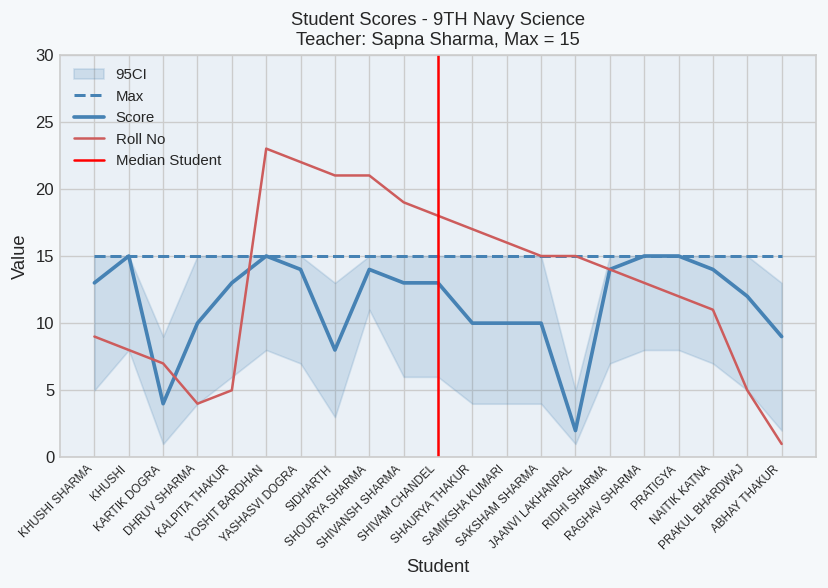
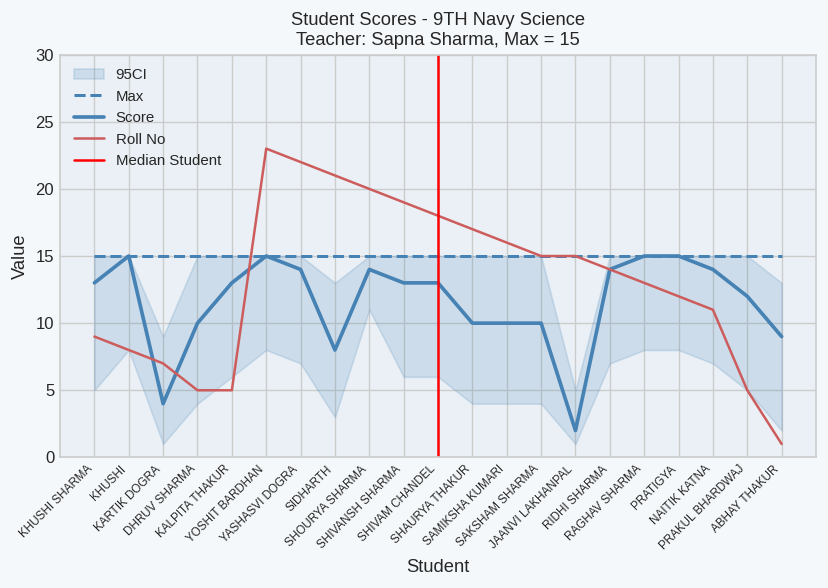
  {
    "Roll No": {
      "KHUSHI SHARMA": 9,
      "KHUSHI": 8,
      "KARTIK DOGRA": 7,
-     "DHRUV SHARMA": 4,
+     "DHRUV SHARMA": 5,
      "KALPITA THAKUR": 5,
      "YOSHIT BARDHAN": 23,
      "YASHASVI DOGRA": 22,
      "SIDHARTH": 21,
-     "SHOURYA SHARMA": 21,
+     "SHOURYA SHARMA": 20,
      "SHIVANSH SHARMA": 19,
      "SHIVAM CHANDEL": 18,
      "SHAURYA THAKUR": 17,
      "SAMIKSHA KUMARI": 16,
      "RAGHAV SHARMA": 13,
      "PRATIGYA": 12,
      "NAITIK KATNA": 11,
      "PRAKUL BHARDWAJ": 5,
      "ABHAY THAKUR": 1
    }
  }
